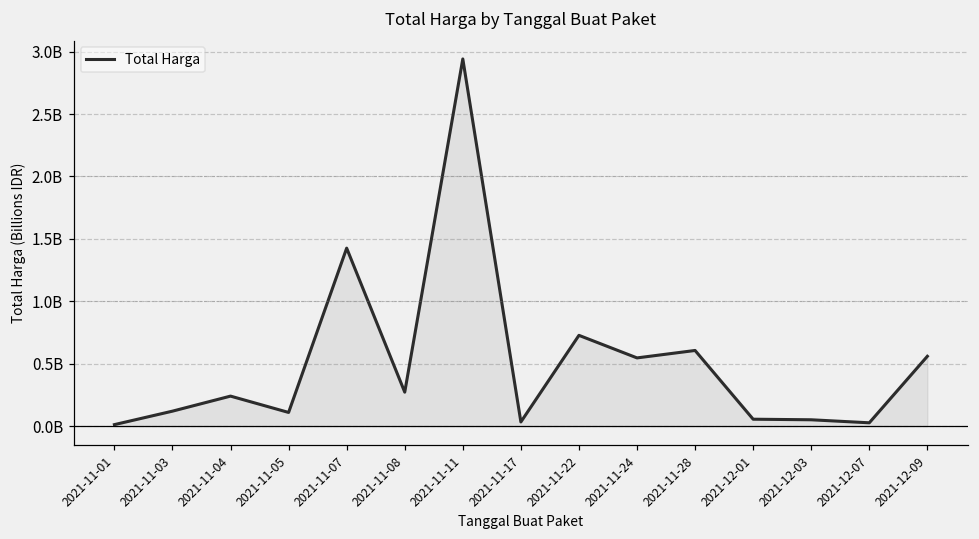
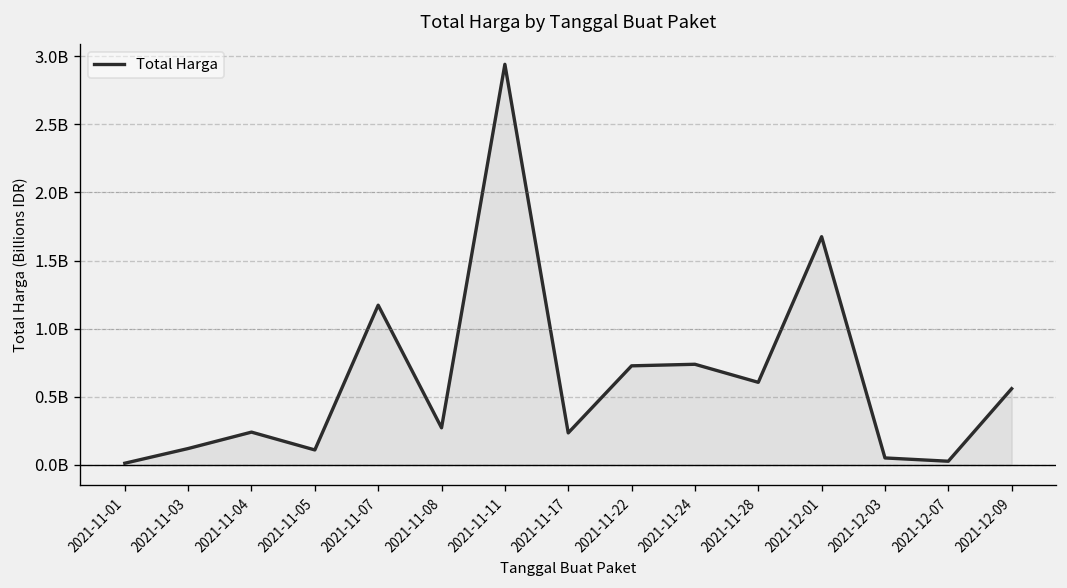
  {
    "2021-11-01": 10000000,
    "2021-11-03": 120000000,
    "2021-11-04": 240000000,
    "2021-11-05": 110000000,
-   "2021-11-07": 1430000000,
+   "2021-11-07": 1170000000,
    "2021-11-08": 270000000,
    "2021-11-11": 2940000000,
-   "2021-11-17": 30000000,
+   "2021-11-17": 240000000,
    "2021-11-22": 730000000,
-   "2021-11-24": 550000000,
+   "2021-11-24": 740000000,
    "2021-11-28": 610000000,
-   "2021-12-01": 60000000,
+   "2021-12-01": 1680000000,
    "2021-12-03": 50000000,
    "2021-12-07": 30000000,
    "2021-12-09": 560000000
  }
